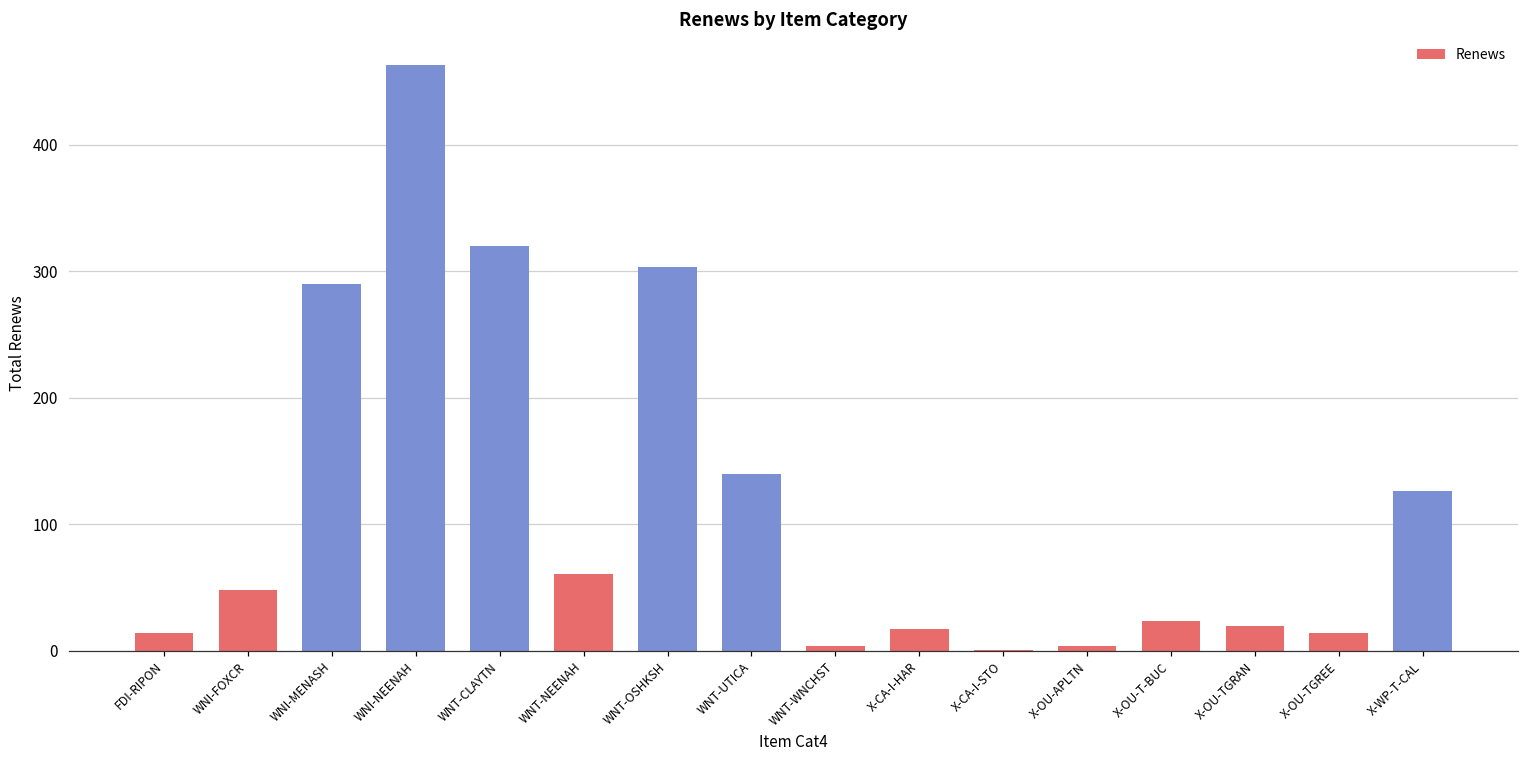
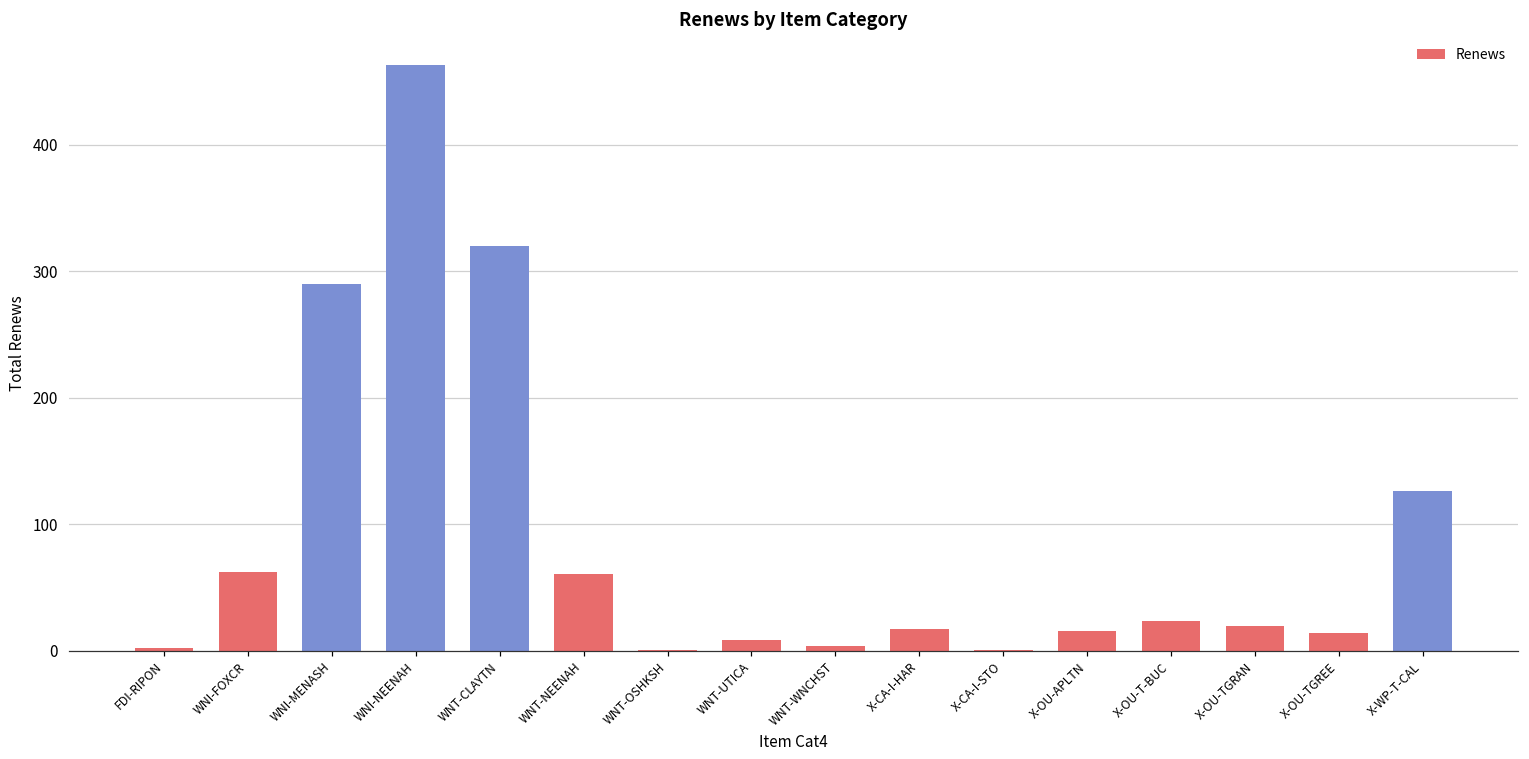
  {
-   "FDI-RIPON": 14,
-   "WNI-FOXCR": 48,
+   "FDI-RIPON": 2,
+   "WNI-FOXCR": 62,
    "WNI-MENASH": 290,
    "WNI-NEENAH": 463,
    "WNT-CLAYTN": 320,
    "WNT-NEENAH": 61,
-   "WNT-OSHKSH": 303,
-   "WNT-UTICA": 140,
+   "WNT-OSHKSH": 1,
+   "WNT-UTICA": 9,
    "WNT-WNCHST": 4,
    "X-CA-I-HAR": 17,
-   "X-OU-APLTN": 4,
+   "X-OU-APLTN": 16,
    "X-OU-T-BUC": 24,
    "X-OU-TGRAN": 20,
    "X-OU-TGREE": 14,
    "X-WP-T-CAL": 126
  }
